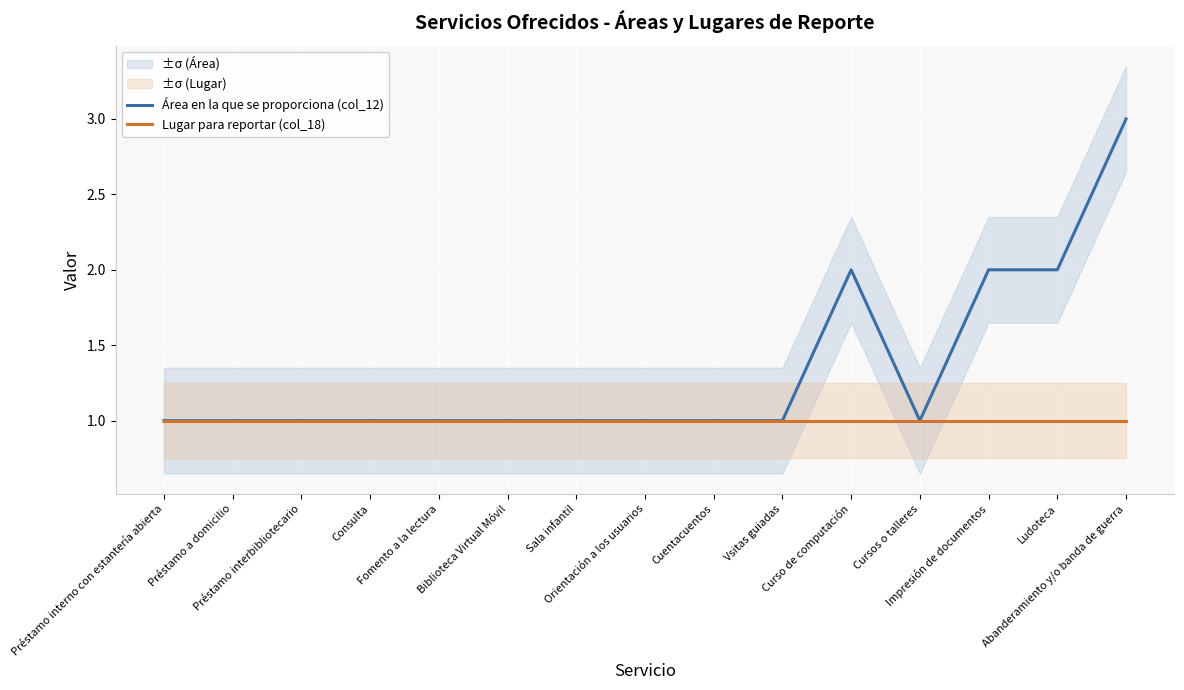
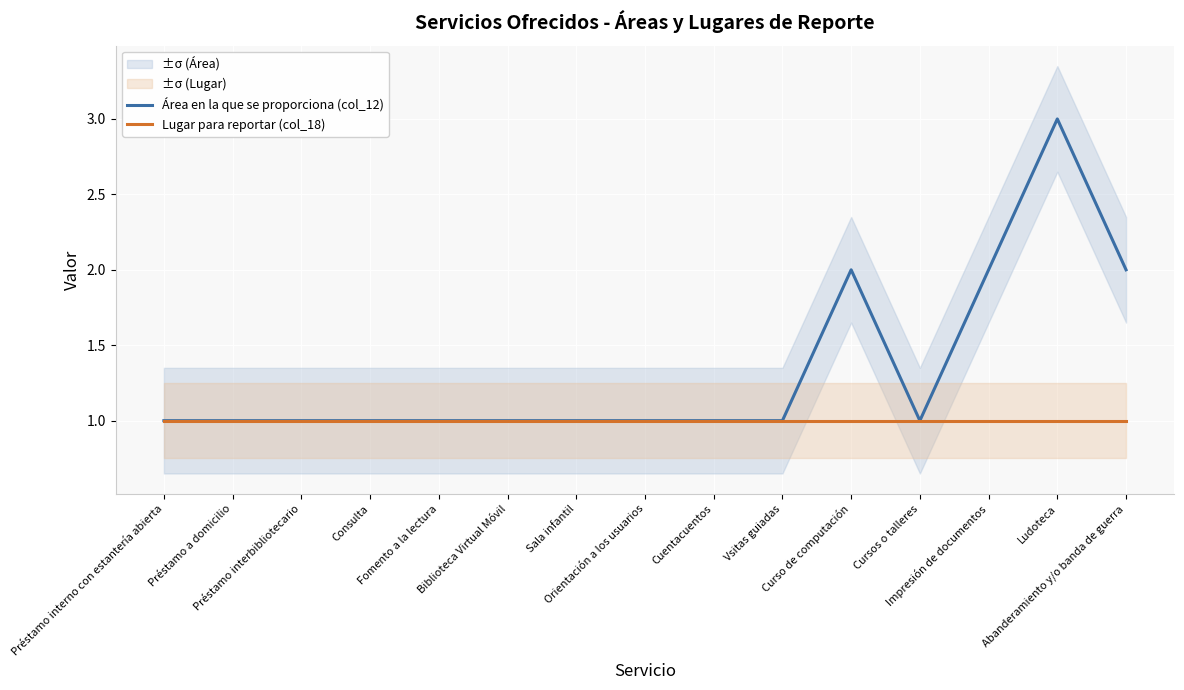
  {
    "Área en la que se proporciona (col_12)": {
      "Curso de computación": 2,
      "Impresión de documentos": 2,
-     "Ludoteca": 2,
-     "Abanderamiento y/o banda de guerra": 3
+     "Ludoteca": 3,
+     "Abanderamiento y/o banda de guerra": 2
    },
    "Lugar para reportar (col_18)": {
      "Curso de computación": 1,
      "Impresión de documentos": 1,
      "Ludoteca": 1,
      "Abanderamiento y/o banda de guerra": 1
    }
  }
